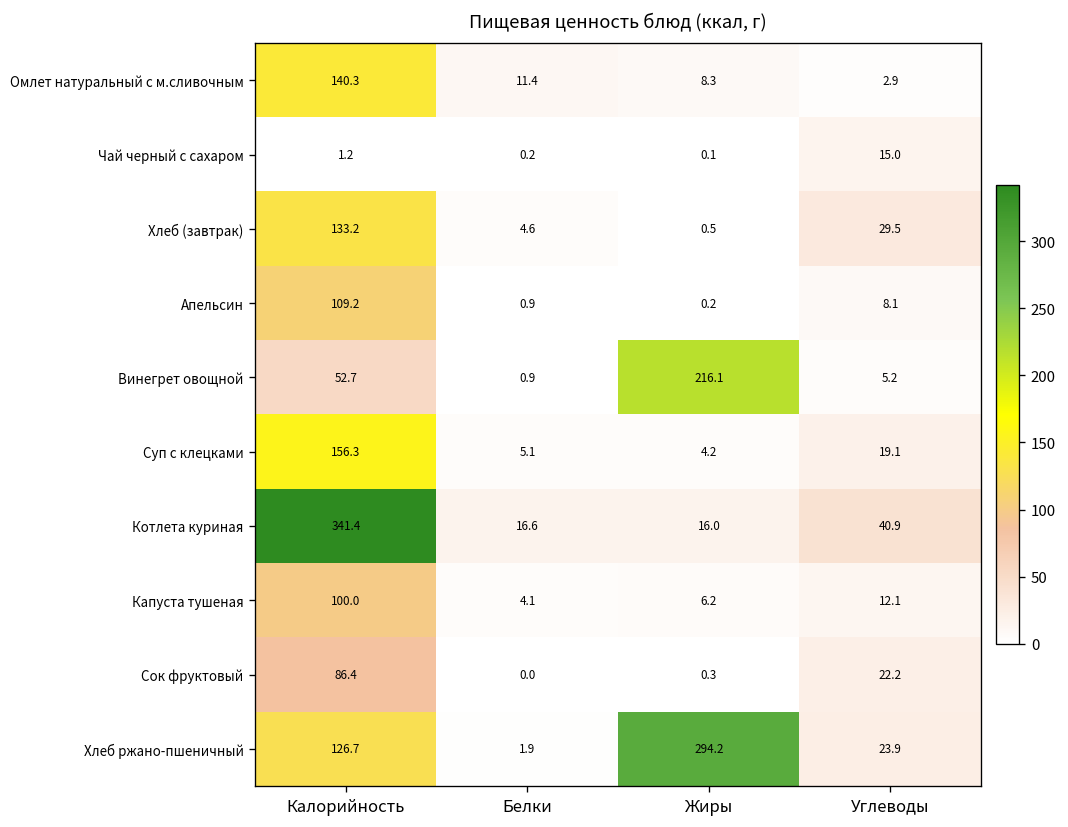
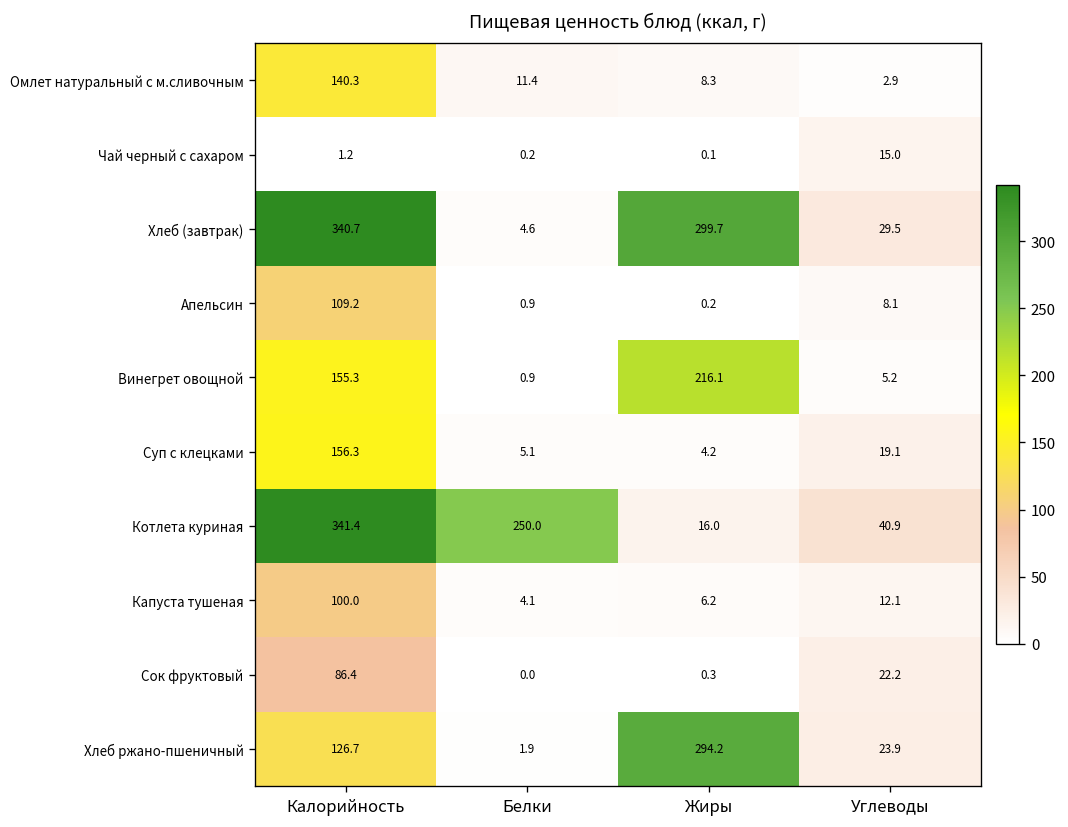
  {
    "Омлет натуральный с м.сливочным": {
      "Калорийность": 140.3,
      "Белки": 11.4,
      "Жиры": 8.3,
      "Углеводы": 2.9
    },
    "Чай черный с сахаром": {
      "Калорийность": 1.2,
      "Белки": 0.2,
      "Жиры": 0.1,
      "Углеводы": 15.0
    },
    "Хлеб (завтрак)": {
-     "Калорийность": 133.2,
+     "Калорийность": 340.7,
      "Белки": 4.6,
-     "Жиры": 0.5,
+     "Жиры": 299.7,
      "Углеводы": 29.5
    },
    "Апельсин": {
      "Калорийность": 109.2,
      "Белки": 0.9,
      "Жиры": 0.2,
      "Углеводы": 8.1
    },
    "Винегрет овощной": {
-     "Калорийность": 52.7,
+     "Калорийность": 155.3,
      "Белки": 0.9,
      "Жиры": 216.1,
      "Углеводы": 5.2
    },
    "Суп с клецками": {
      "Калорийность": 156.3,
      "Белки": 5.1,
      "Жиры": 4.2,
      "Углеводы": 19.1
    },
    "Котлета куриная": {
      "Калорийность": 341.4,
-     "Белки": 16.6,
+     "Белки": 250.0,
      "Жиры": 16.0,
      "Углеводы": 40.9
    },
    "Капуста тушеная": {
      "Калорийность": 100.0,
      "Белки": 4.1,
      "Жиры": 6.2,
      "Углеводы": 12.1
    },
    "Сок фруктовый": {
      "Калорийность": 86.4,
      "Белки": 0.0,
      "Жиры": 0.3,
      "Углеводы": 22.2
    },
    "Хлеб ржано-пшеничный": {
      "Калорийность": 126.7,
      "Белки": 1.9,
      "Жиры": 294.2,
      "Углеводы": 23.9
    }
  }
